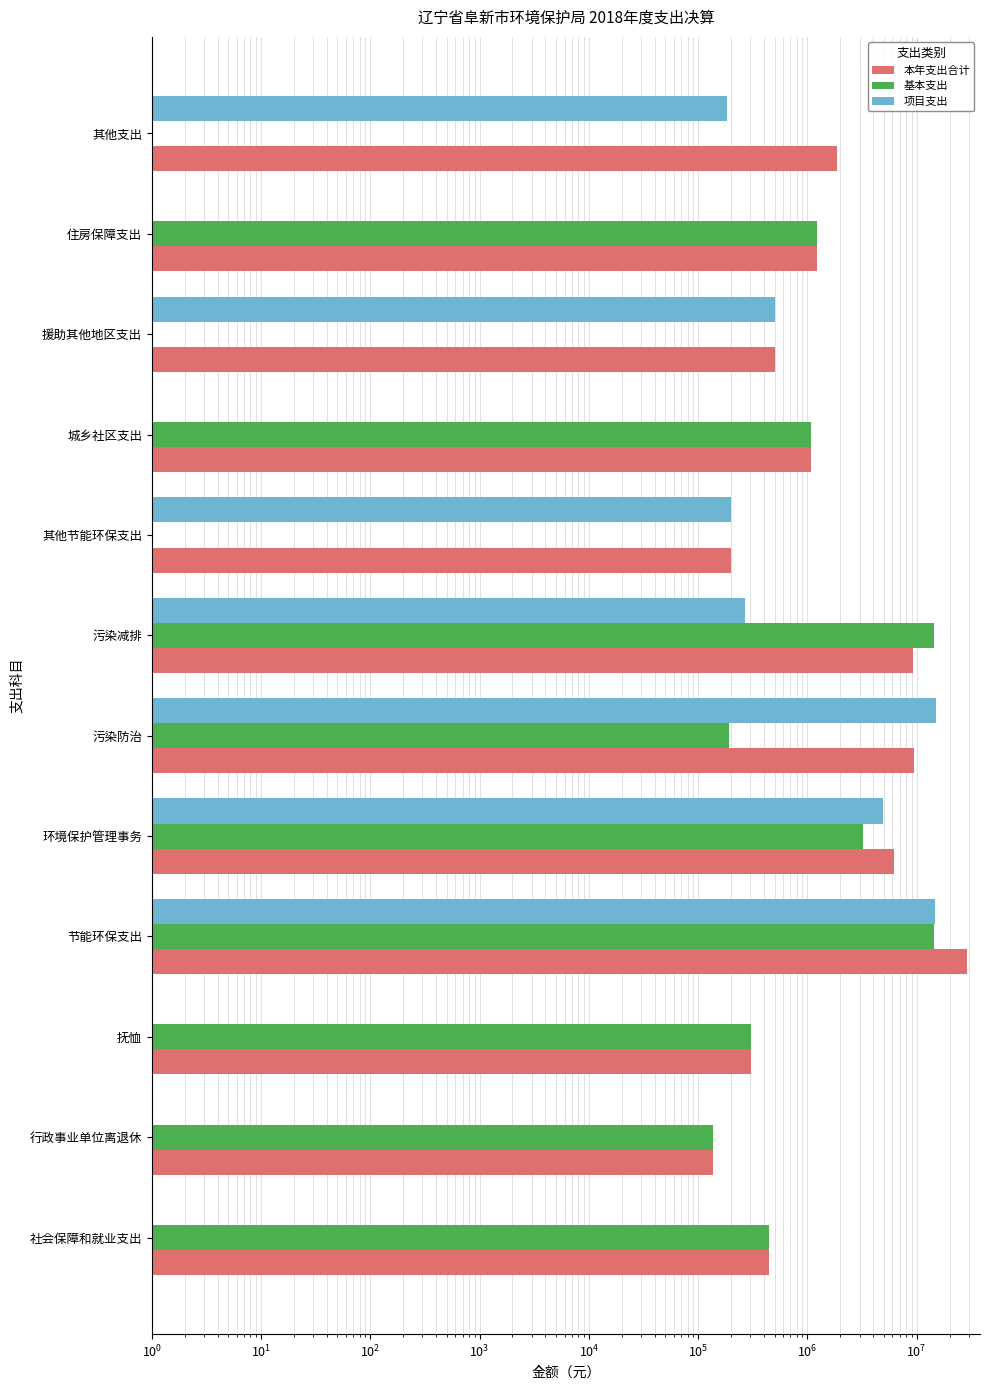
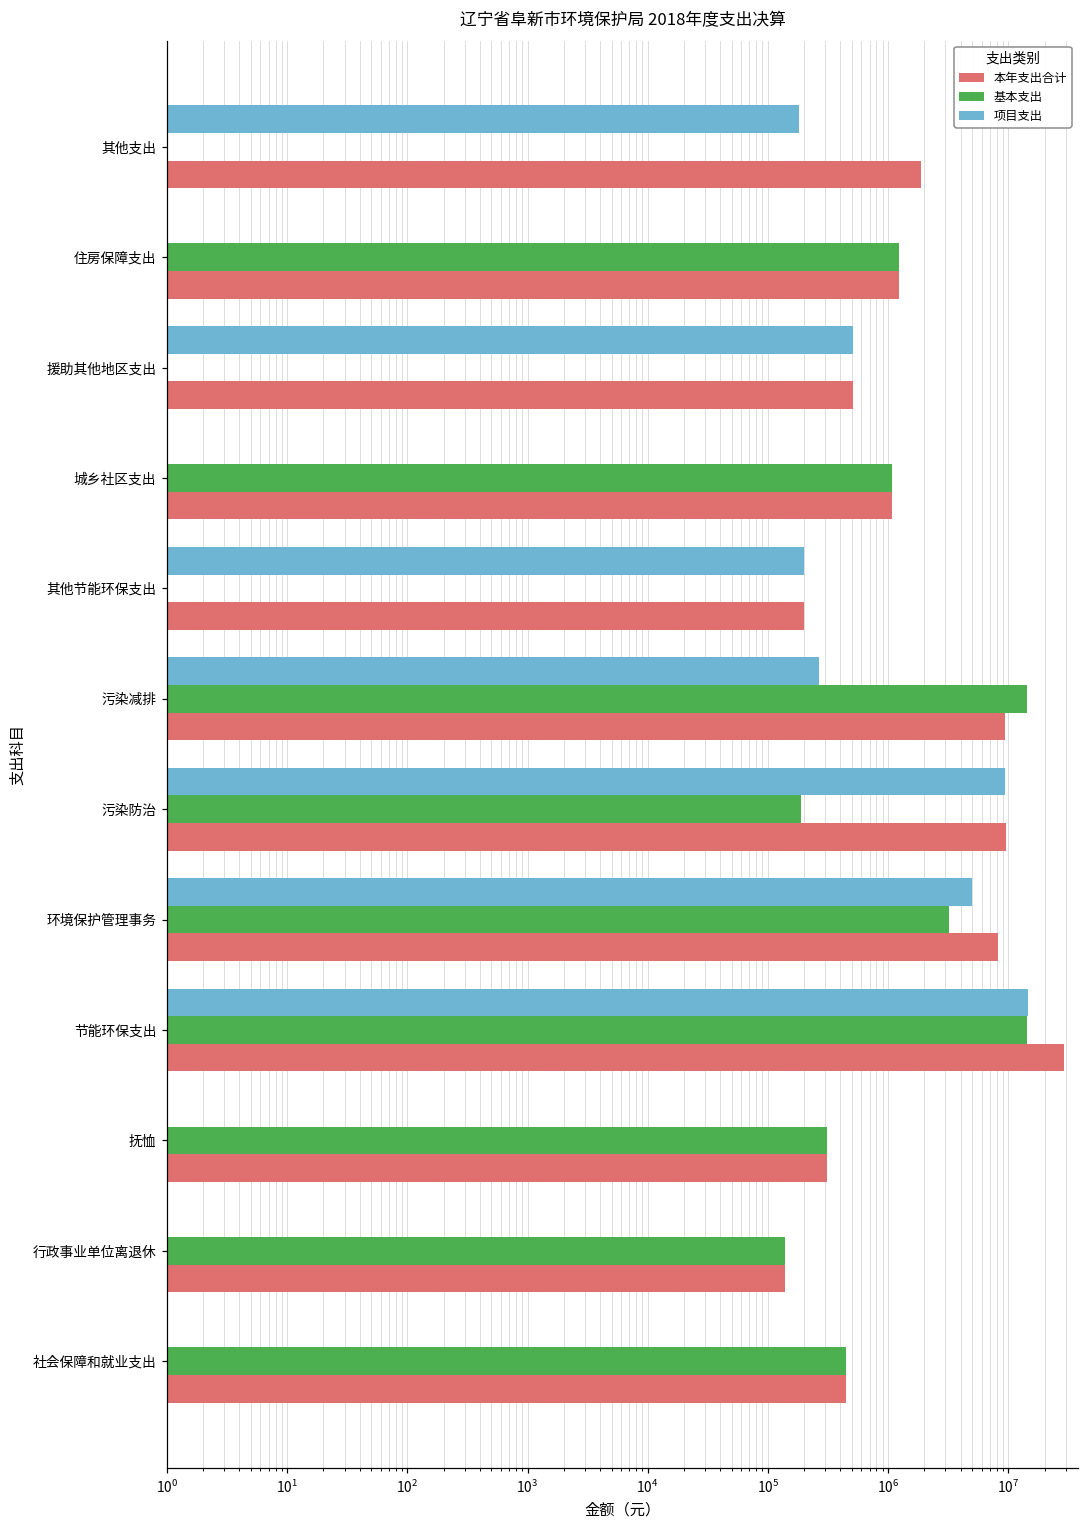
  {
    "本年支出合计": {
      "其他支出": 1900000,
      "住房保障支出": 1200000,
      "援助其他地区支出": 500000,
      "城乡社区支出": 1100000,
      "其他节能环保支出": 200000,
      "污染减排": 9000000,
      "污染防治": 9000000,
-     "环境保护管理事务": 6000000,
+     "环境保护管理事务": 8000000,
      "节能环保支出": 29000000,
      "抚恤": 310000,
      "行政事业单位离退休": 140000,
      "社会保障和就业支出": 450000
    },
    "基本支出": {
      "住房保障支出": 1200000,
      "城乡社区支出": 1100000,
      "污染减排": 14000000,
      "污染防治": 190000,
      "环境保护管理事务": 3200000,
      "节能环保支出": 14000000,
      "抚恤": 310000,
      "行政事业单位离退休": 140000,
      "社会保障和就业支出": 450000
    },
    "项目支出": {
      "其他支出": 180000,
      "援助其他地区支出": 500000,
      "其他节能环保支出": 200000,
      "污染减排": 270000,
-     "污染防治": 15000000,
+     "污染防治": 9000000,
      "环境保护管理事务": 5000000,
      "节能环保支出": 15000000
    }
  }
